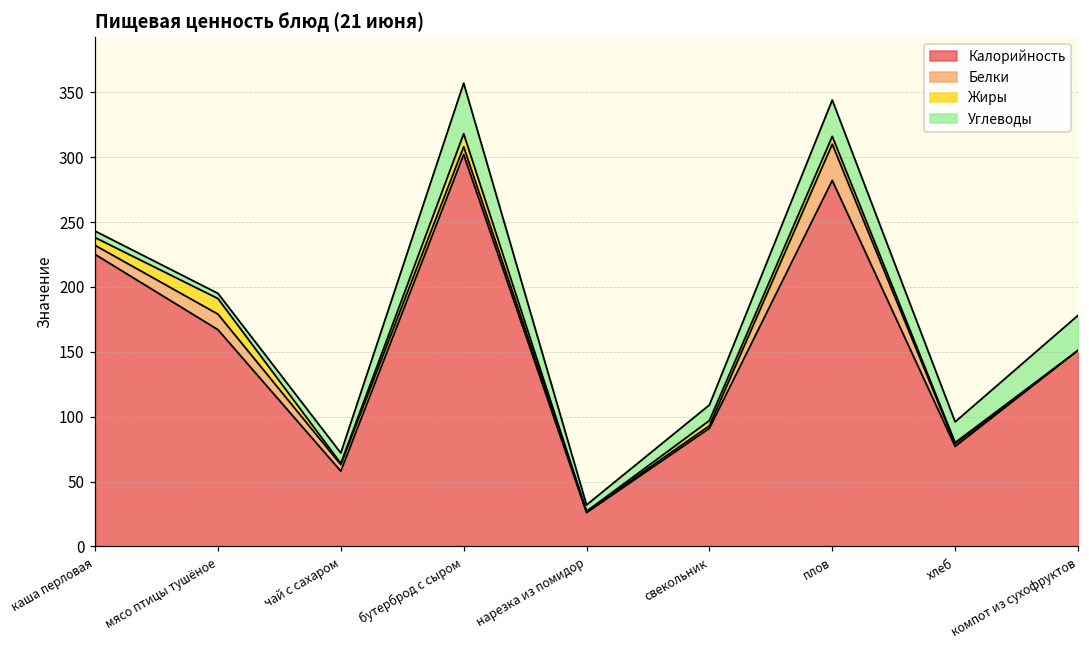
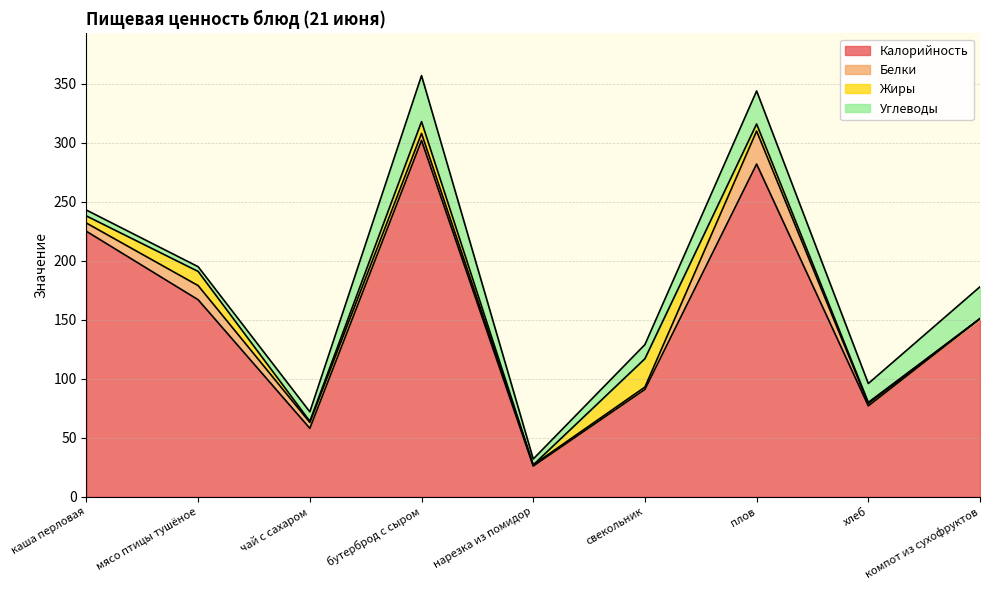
  {
    "Калорийность": {
      "каша перловая": 225,
      "мясо птицы тушёное": 167,
      "чай с сахаром": 58,
      "бутерброд с сыром": 302,
      "плов": 282
    },
    "Белки": {
      "каша перловая": 7,
      "мясо птицы тушёное": 12,
      "бутерброд с сыром": 6,
      "плов": 28
    },
    "Жиры": {
      "каша перловая": 6,
      "мясо птицы тушёное": 12,
      "бутерброд с сыром": 10,
-     "свекольник": 4,
+     "свекольник": 24,
      "плов": 6
    },
    "Углеводы": {
      "каша перловая": 5,
      "мясо птицы тушёное": 4,
      "чай с сахаром": 8,
      "бутерброд с сыром": 39,
      "нарезка из помидор": 5,
      "свекольник": 12,
      "плов": 28,
      "хлеб": 16,
      "компот из сухофруктов": 27
    }
  }
